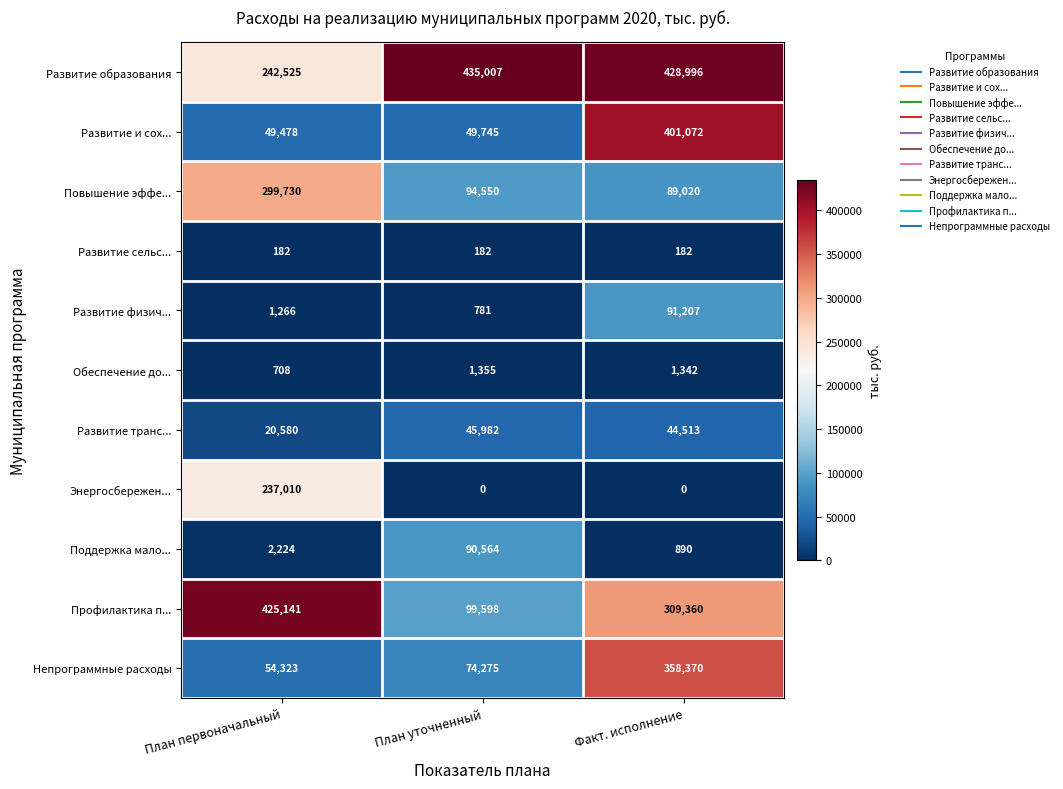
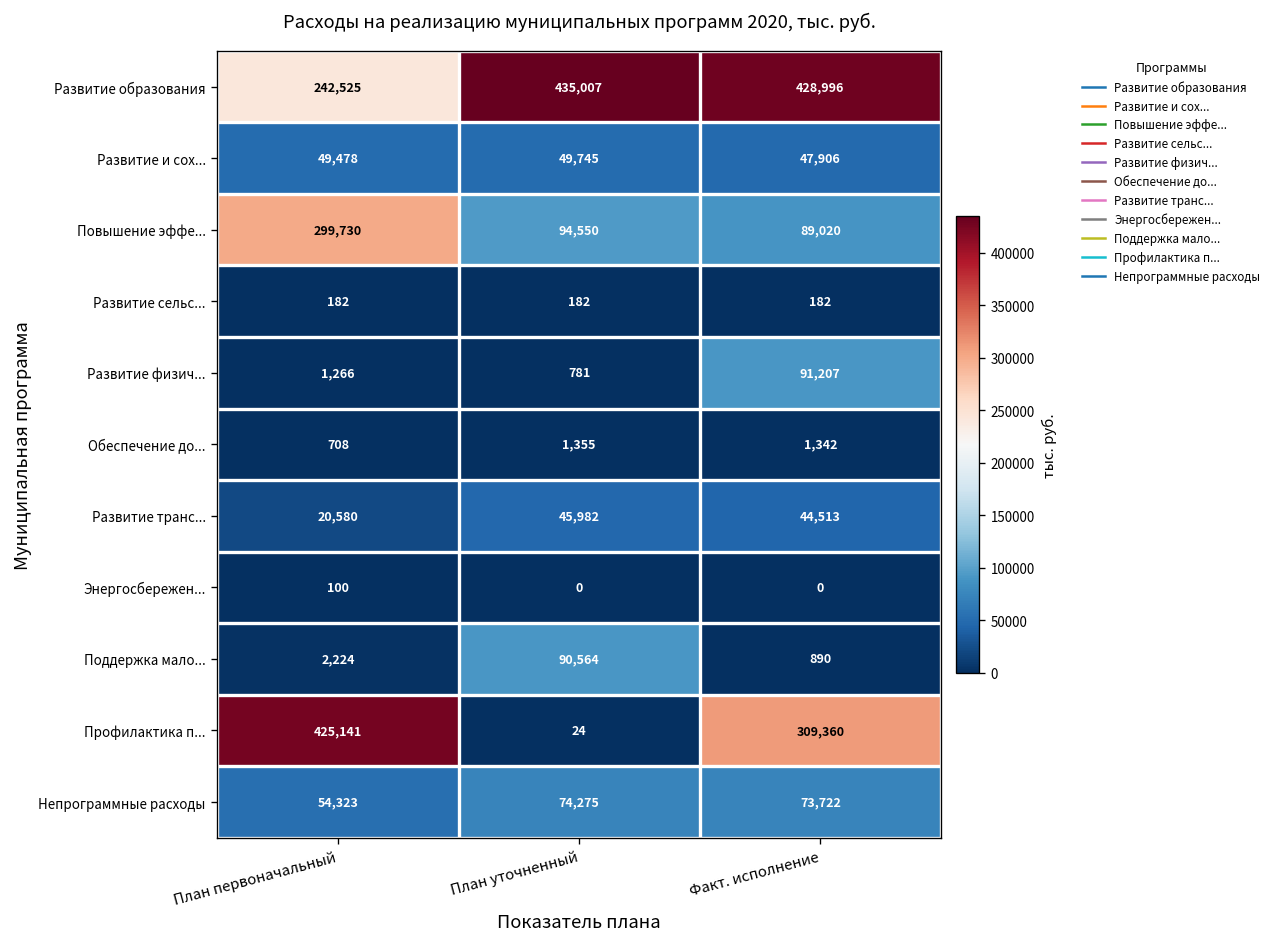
  {
    "Развитие образования": {
      "План первоначальный": "242,525",
      "План уточненный": "435,007",
      "Факт. исполнение": "428,996"
    },
    "Развитие и сох...": {
      "План первоначальный": "49,478",
      "План уточненный": "49,745",
-     "Факт. исполнение": "401,072"
+     "Факт. исполнение": "47,906"
    },
    "Повышение эффе...": {
      "План первоначальный": "299,730",
      "План уточненный": "94,550",
      "Факт. исполнение": "89,020"
    },
    "Развитие сельс...": {
      "План первоначальный": "182",
      "План уточненный": "182",
      "Факт. исполнение": "182"
    },
    "Развитие физич...": {
      "План первоначальный": "1,266",
      "План уточненный": "781",
      "Факт. исполнение": "91,207"
    },
    "Обеспечение до...": {
      "План первоначальный": "708",
      "План уточненный": "1,355",
      "Факт. исполнение": "1,342"
    },
    "Развитие транс...": {
      "План первоначальный": "20,580",
      "План уточненный": "45,982",
      "Факт. исполнение": "44,513"
    },
    "Энергосбережен...": {
-     "План первоначальный": "237,010",
+     "План первоначальный": "100",
      "План уточненный": "0",
      "Факт. исполнение": "0"
    },
    "Поддержка мало...": {
      "План первоначальный": "2,224",
      "План уточненный": "90,564",
      "Факт. исполнение": "890"
    },
    "Профилактика п...": {
      "План первоначальный": "425,141",
-     "План уточненный": "99,598",
+     "План уточненный": "24",
      "Факт. исполнение": "309,360"
    },
    "Непрограммные расходы": {
      "План первоначальный": "54,323",
      "План уточненный": "74,275",
-     "Факт. исполнение": "358,370"
+     "Факт. исполнение": "73,722"
    }
  }
